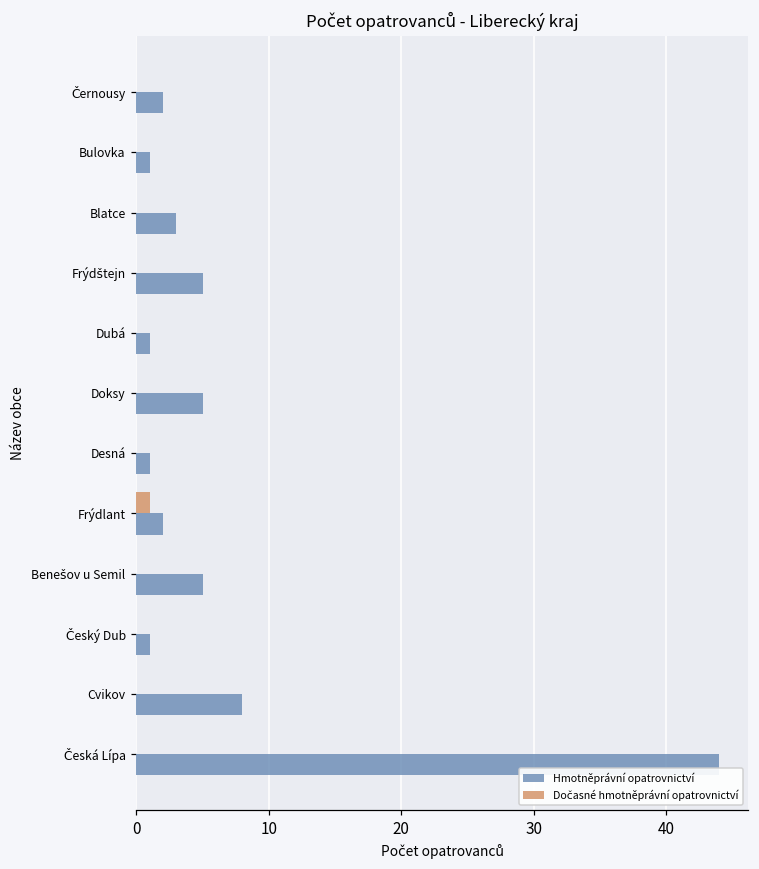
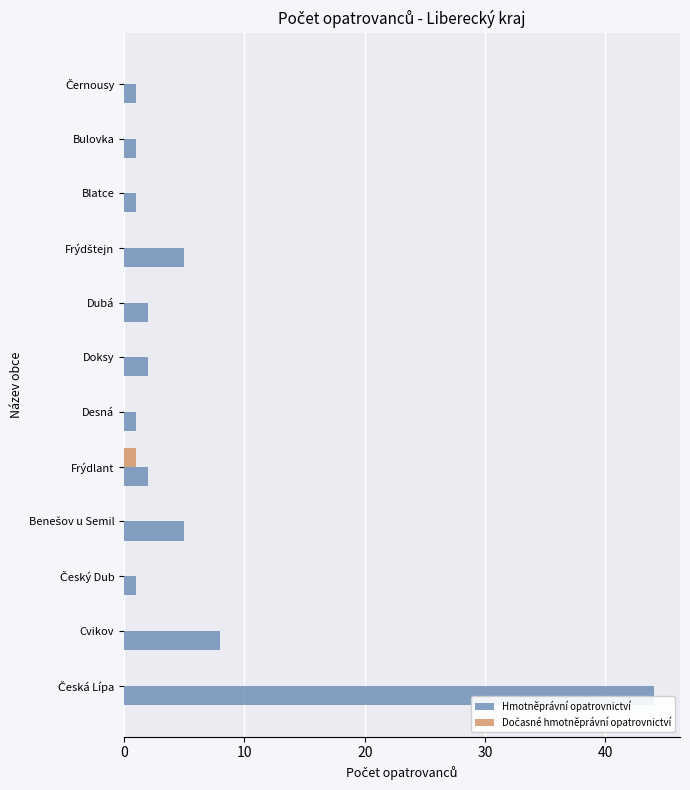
  {
    "Hmotněprávní opatrovnictví": {
-     "Černousy": 2,
+     "Černousy": 1,
      "Bulovka": 1,
-     "Blatce": 3,
+     "Blatce": 1,
      "Frýdštejn": 5,
-     "Dubá": 1,
-     "Doksy": 5,
+     "Dubá": 2,
+     "Doksy": 2,
      "Desná": 1,
      "Frýdlant": 2,
      "Benešov u Semil": 5,
      "Český Dub": 1,
      "Cvikov": 8,
      "Česká Lípa": 44
    },
    "Dočasné hmotněprávní opatrovnictví": {
      "Černousy": 0,
      "Bulovka": 0,
      "Blatce": 0,
      "Frýdštejn": 0,
      "Dubá": 0,
      "Doksy": 0,
      "Desná": 0,
      "Frýdlant": 1,
      "Benešov u Semil": 0,
      "Český Dub": 0,
      "Cvikov": 0,
      "Česká Lípa": 0
    }
  }
